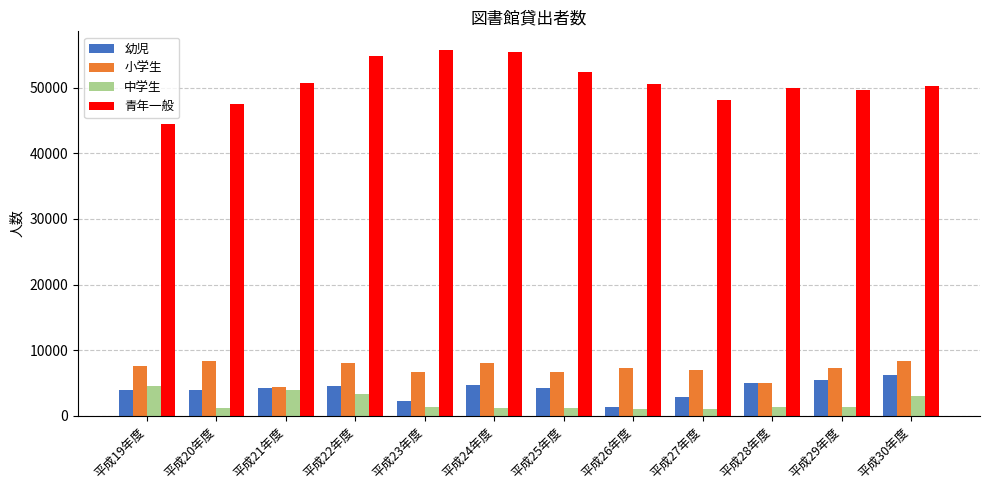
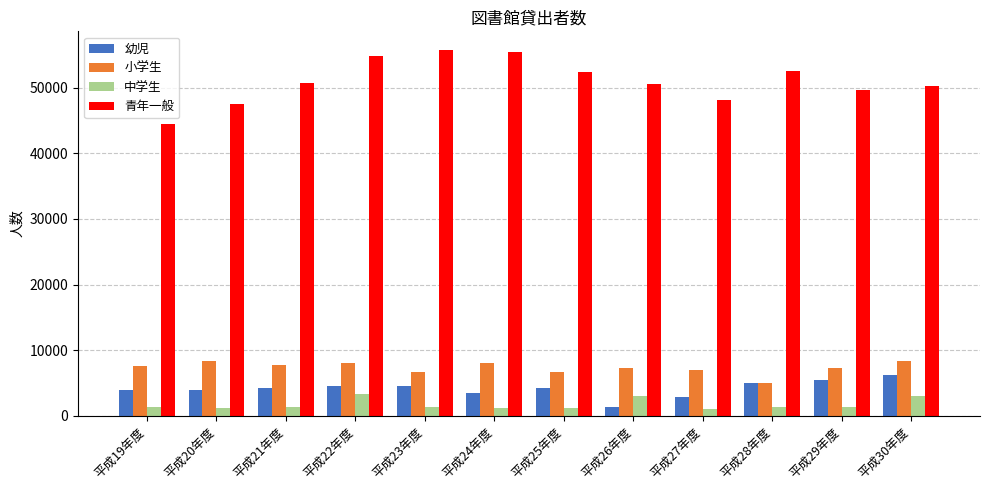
  {
    "幼児": {
      "平成19年度": 4000,
      "平成20年度": 4000,
      "平成21年度": 4000,
      "平成22年度": 5000,
-     "平成23年度": 2000,
-     "平成24年度": 5000,
+     "平成23年度": 5000,
+     "平成24年度": 3000,
      "平成25年度": 4000,
      "平成26年度": 1000,
      "平成27年度": 3000,
      "平成28年度": 5000,
      "平成29年度": 6000,
      "平成30年度": 6000
    },
    "小学生": {
      "平成19年度": 8000,
      "平成20年度": 8000,
-     "平成21年度": 4000,
+     "平成21年度": 8000,
      "平成22年度": 8000,
      "平成23年度": 7000,
      "平成24年度": 8000,
      "平成25年度": 7000,
      "平成26年度": 7000,
      "平成27年度": 7000,
      "平成28年度": 5000,
      "平成29年度": 7000,
      "平成30年度": 8000
    },
    "中学生": {
-     "平成19年度": 5000,
+     "平成19年度": 1000,
      "平成20年度": 1000,
-     "平成21年度": 4000,
+     "平成21年度": 1000,
      "平成22年度": 3000,
      "平成23年度": 1000,
      "平成24年度": 1000,
      "平成25年度": 1000,
-     "平成26年度": 1000,
+     "平成26年度": 3000,
      "平成27年度": 1000,
      "平成28年度": 1000,
      "平成29年度": 1000,
      "平成30年度": 3000
    },
    "青年一般": {
      "平成19年度": 44000,
      "平成20年度": 48000,
      "平成21年度": 51000,
      "平成22年度": 55000,
      "平成23年度": 56000,
      "平成24年度": 55000,
      "平成25年度": 52000,
      "平成26年度": 51000,
      "平成27年度": 48000,
-     "平成28年度": 50000,
+     "平成28年度": 52000,
      "平成29年度": 50000,
      "平成30年度": 50000
    }
  }
